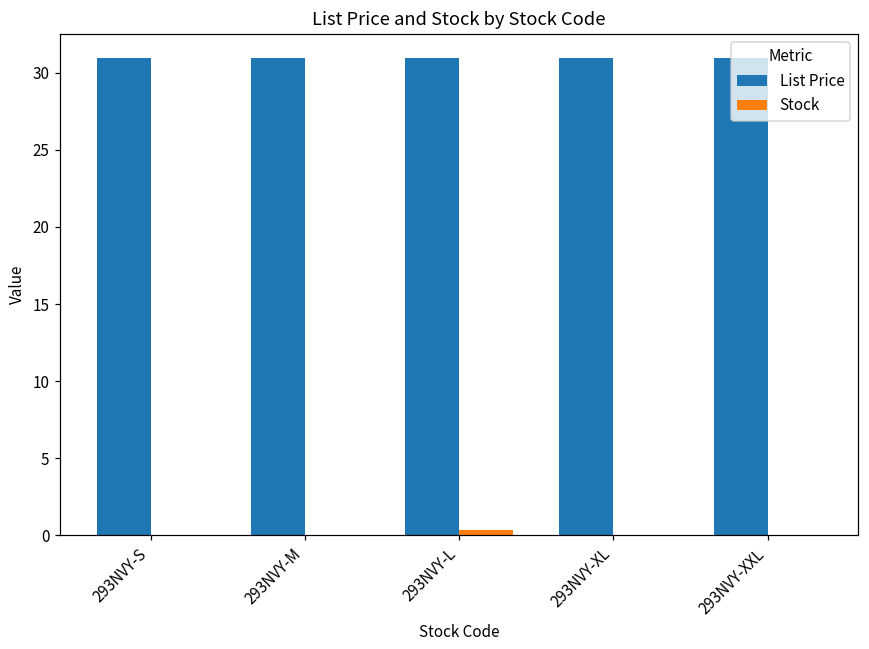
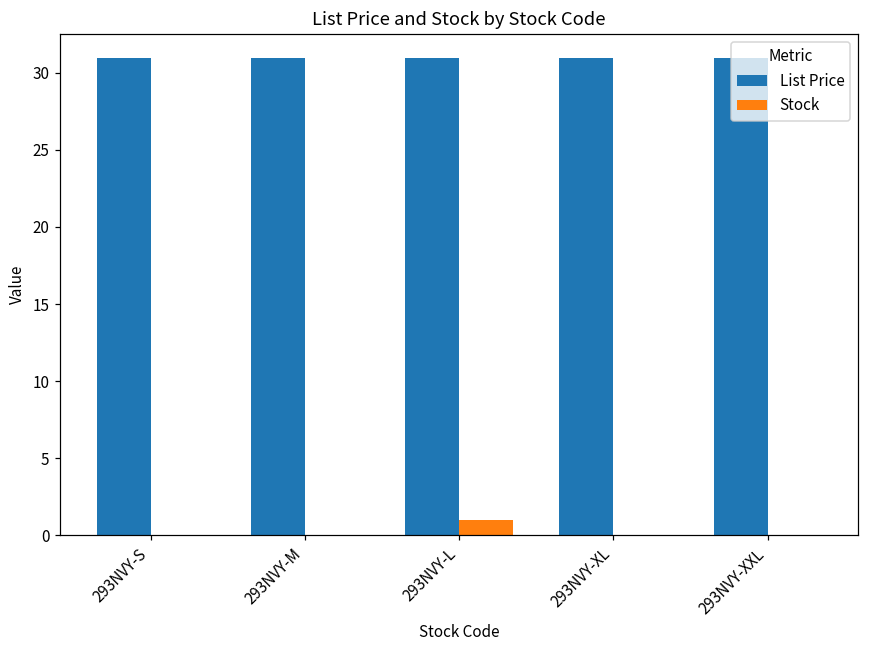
  {
    "List Price": {
      "293NVY-S": 31.0,
      "293NVY-M": 31.0,
      "293NVY-L": 31.0,
      "293NVY-XL": 31.0
    },
    "Stock": {
      "293NVY-S": 0.0,
      "293NVY-M": 0.0,
-     "293NVY-L": 0.3,
+     "293NVY-L": 1.0,
      "293NVY-XL": 0.0,
      "293NVY-XXL": 0.0
    }
  }
